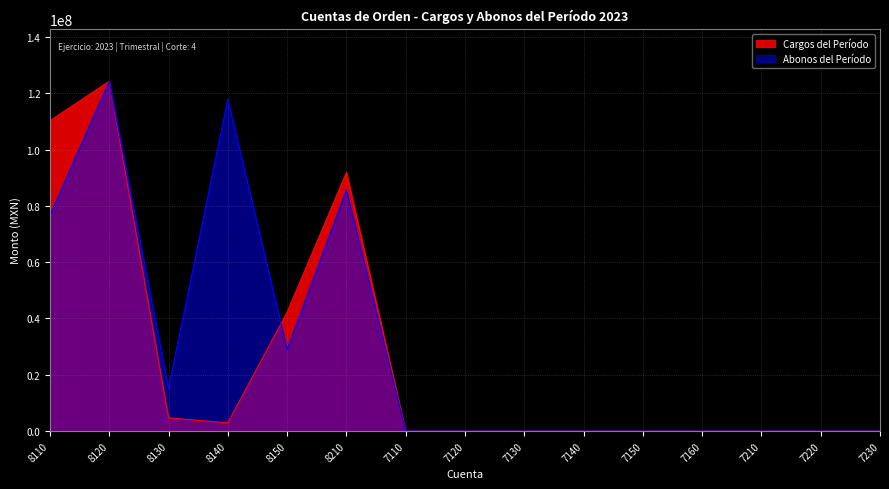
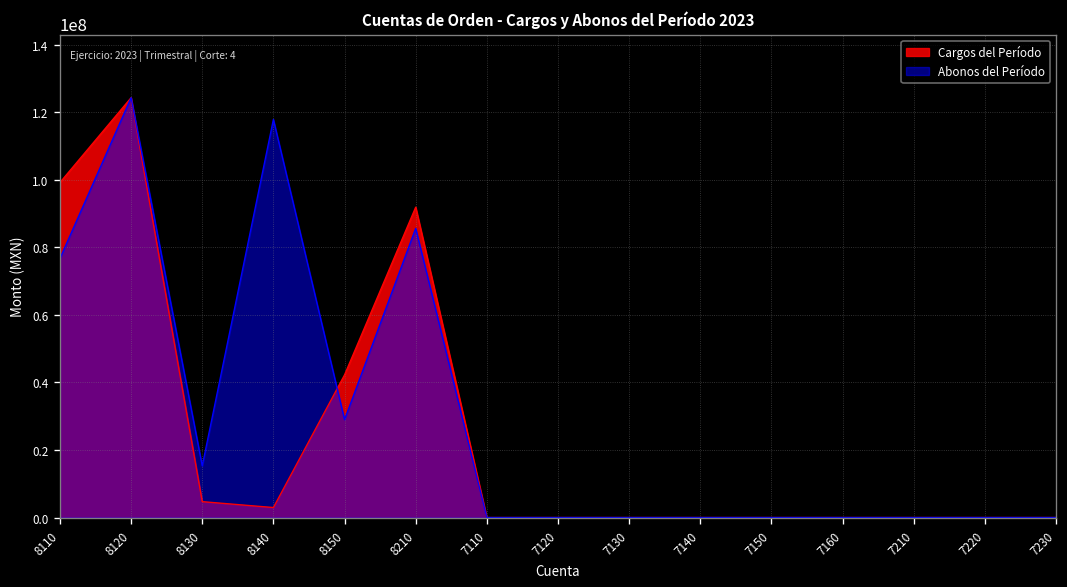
  {
    "Cargos del Período": {
-     "8110": 110000000,
+     "8110": 99000000,
      "8130": 5000000,
      "8140": 3000000,
      "8150": 42000000,
      "8210": 92000000
    },
    "Abonos del Período": {
      "8110": 77000000,
      "8130": 15000000,
      "8140": 118000000,
      "8150": 29000000,
      "8210": 86000000
    }
  }
